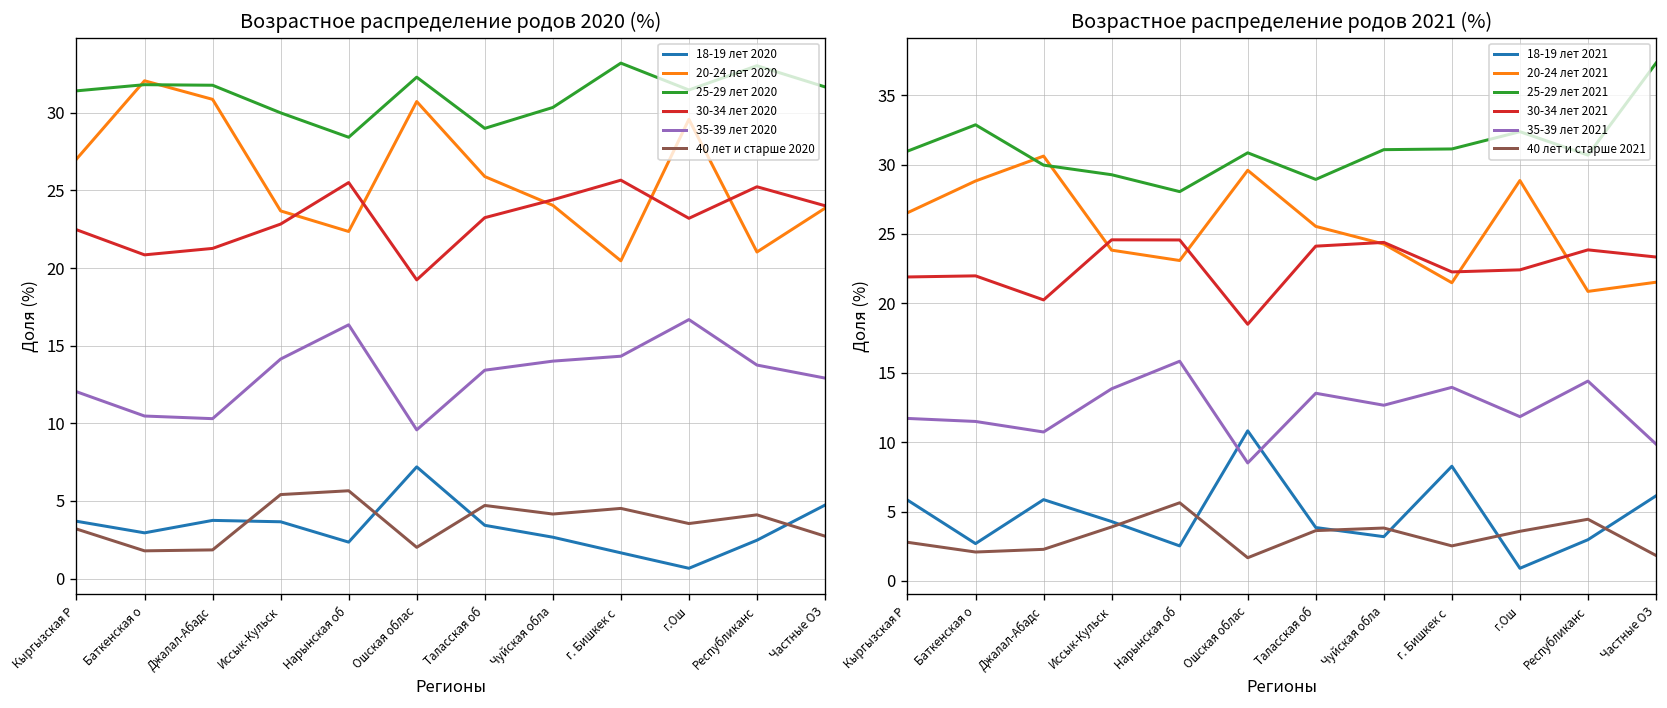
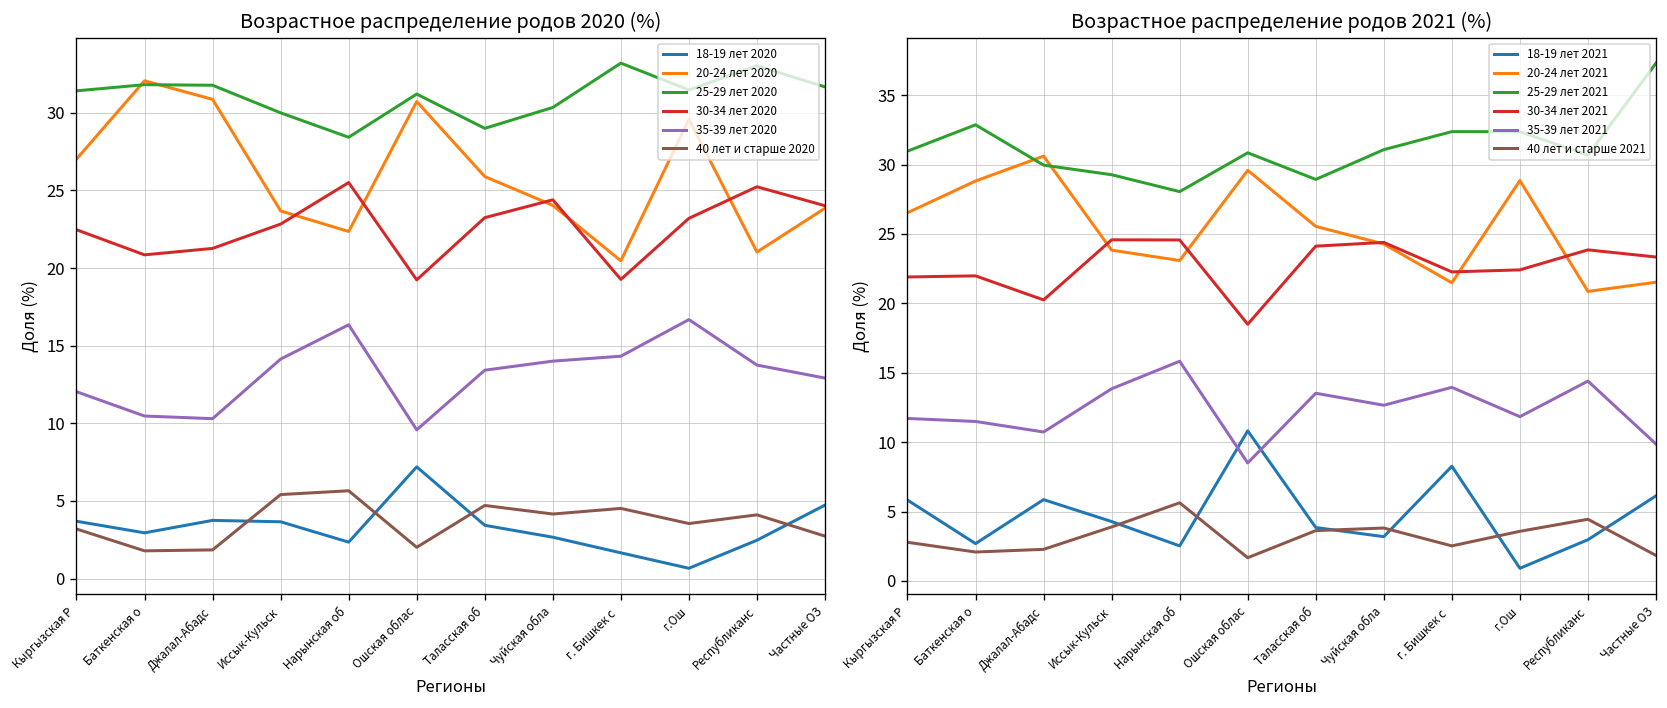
  {
    "Возрастное распределение родов 2020 (%)": {
      "18-19 лет 2020": {
        "Кыргызская Р": 3.7,
        "Баткенская о": 2.9,
        "Джалал-Абадс": 3.7,
        "Иссык-Кульск": 3.7,
        "Нарынская об": 2.3,
        "Ошская облас": 7.2,
        "Таласская об": 3.4,
        "Чуйская обла": 2.7,
        "г. Бишкек с": 1.7,
        "г.Ош": 0.7,
        "Республиканс": 2.5,
        "Частные ОЗ": 4.7
      },
      "20-24 лет 2020": {
        "Кыргызская Р": 27.0,
        "Баткенская о": 32.1,
        "Джалал-Абадс": 30.9,
        "Иссык-Кульск": 23.7,
        "Нарынская об": 22.4,
        "Ошская облас": 30.7,
        "Таласская об": 25.9,
        "Чуйская обла": 24.0,
        "г. Бишкек с": 20.5,
        "Республиканс": 21.0
      },
      "25-29 лет 2020": {
        "Кыргызская Р": 31.4,
        "Баткенская о": 31.8,
        "Джалал-Абадс": 31.8,
        "Иссык-Кульск": 30.0,
        "Нарынская об": 28.4,
-       "Ошская облас": 32.3,
+       "Ошская облас": 31.2,
        "Таласская об": 29.0,
        "Чуйская обла": 30.3,
        "г. Бишкек с": 33.2,
        "Частные ОЗ": 31.7
      },
      "30-34 лет 2020": {
        "Кыргызская Р": 22.5,
        "Баткенская о": 20.8,
        "Джалал-Абадс": 21.3,
        "Иссык-Кульск": 22.8,
        "Нарынская об": 25.5,
        "Ошская облас": 19.2,
        "Таласская об": 23.2,
        "Чуйская обла": 24.4,
-       "г. Бишкек с": 25.7,
+       "г. Бишкек с": 19.3,
        "г.Ош": 23.2,
        "Республиканс": 25.2
      },
      "35-39 лет 2020": {
        "Кыргызская Р": 12.0,
        "Баткенская о": 10.5,
        "Джалал-Абадс": 10.3,
        "Иссык-Кульск": 14.1,
        "Нарынская об": 16.3,
        "Ошская облас": 9.6,
        "Таласская об": 13.4,
        "Чуйская обла": 14.0,
        "г. Бишкек с": 14.3,
        "г.Ош": 16.7,
        "Республиканс": 13.8,
        "Частные ОЗ": 12.9
      },
      "40 лет и старше 2020": {
        "Кыргызская Р": 3.2,
        "Баткенская о": 1.8,
        "Джалал-Абадс": 1.8,
        "Иссык-Кульск": 5.4,
        "Нарынская об": 5.7,
        "Ошская облас": 2.0,
        "Таласская об": 4.7,
        "Чуйская обла": 4.2,
        "г. Бишкек с": 4.5,
        "г.Ош": 3.5,
        "Республиканс": 4.1,
        "Частные ОЗ": 2.7
      }
    },
    "Возрастное распределение родов 2021 (%)": {
      "18-19 лет 2021": {
        "Кыргызская Р": 5.8,
        "Баткенская о": 2.7,
        "Джалал-Абадс": 5.9,
        "Иссык-Кульск": 4.3,
        "Нарынская об": 2.5,
        "Ошская облас": 10.8,
        "Таласская об": 3.8,
        "Чуйская обла": 3.2,
        "г. Бишкек с": 8.3,
        "г.Ош": 0.9,
        "Республиканс": 3.0,
        "Частные ОЗ": 6.1
      },
      "20-24 лет 2021": {
        "Кыргызская Р": 26.5,
        "Баткенская о": 28.8,
        "Джалал-Абадс": 30.6,
        "Иссык-Кульск": 23.8,
        "Нарынская об": 23.1,
        "Ошская облас": 29.6,
        "Таласская об": 25.5,
        "г. Бишкек с": 21.5,
        "г.Ош": 28.8,
        "Республиканс": 20.9,
        "Частные ОЗ": 21.5
      },
      "25-29 лет 2021": {
        "Кыргызская Р": 31.0,
        "Баткенская о": 32.9,
        "Джалал-Абадс": 30.0,
        "Иссык-Кульск": 29.3,
        "Нарынская об": 28.1,
        "Ошская облас": 30.8,
        "Таласская об": 28.9,
        "Чуйская обла": 31.1,
-       "г. Бишкек с": 31.1,
+       "г. Бишкек с": 32.4,
        "Республиканс": 30.7,
        "Частные ОЗ": 37.3
      },
      "30-34 лет 2021": {
        "Кыргызская Р": 21.9,
        "Баткенская о": 22.0,
        "Джалал-Абадс": 20.2,
        "Иссык-Кульск": 24.6,
        "Нарынская об": 24.6,
        "Ошская облас": 18.5,
        "Таласская об": 24.1,
        "г. Бишкек с": 22.3,
        "г.Ош": 22.4,
        "Республиканс": 23.9,
        "Частные ОЗ": 23.3
      },
      "35-39 лет 2021": {
        "Кыргызская Р": 11.7,
        "Баткенская о": 11.5,
        "Джалал-Абадс": 10.7,
        "Иссык-Кульск": 13.8,
        "Нарынская об": 15.8,
        "Ошская облас": 8.5,
        "Таласская об": 13.5,
        "Чуйская обла": 12.7,
        "г. Бишкек с": 13.9,
        "г.Ош": 11.8,
        "Республиканс": 14.4,
        "Частные ОЗ": 9.9
      },
      "40 лет и старше 2021": {
        "Кыргызская Р": 2.8,
        "Баткенская о": 2.1,
        "Джалал-Абадс": 2.3,
        "Иссык-Кульск": 3.9,
        "Нарынская об": 5.6,
        "Ошская облас": 1.7,
        "Таласская об": 3.6,
        "Чуйская обла": 3.8,
        "г. Бишкек с": 2.5,
        "г.Ош": 3.6,
        "Республиканс": 4.4,
        "Частные ОЗ": 1.8
      }
    }
  }
